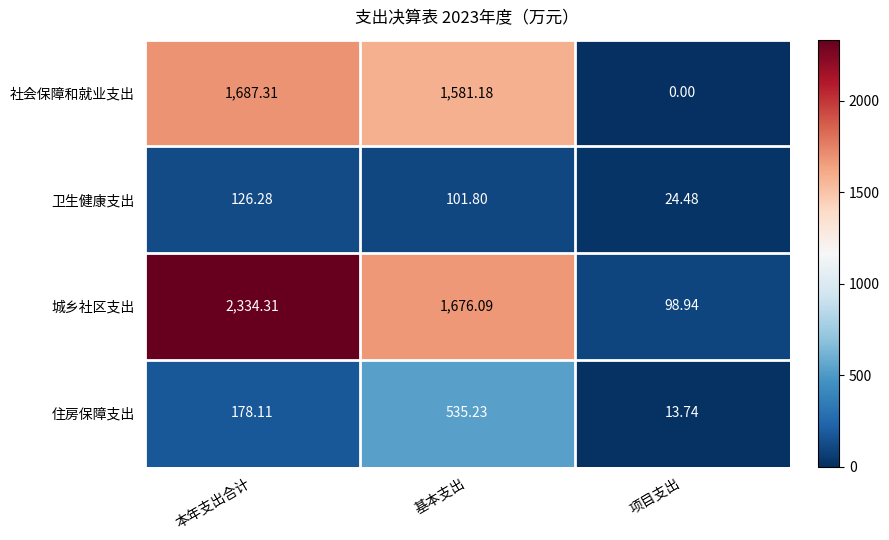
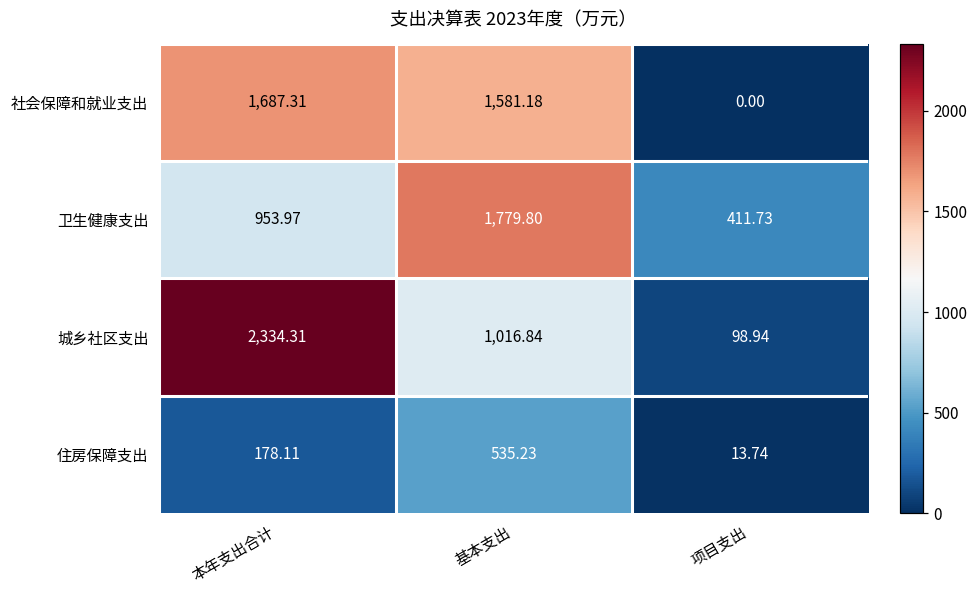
  {
    "社会保障和就业支出": {
      "本年支出合计": "1,687.31",
      "基本支出": "1,581.18",
      "项目支出": "0.00"
    },
    "卫生健康支出": {
-     "本年支出合计": "126.28",
-     "基本支出": "101.80",
-     "项目支出": "24.48"
+     "本年支出合计": "953.97",
+     "基本支出": "1,779.80",
+     "项目支出": "411.73"
    },
    "城乡社区支出": {
      "本年支出合计": "2,334.31",
-     "基本支出": "1,676.09",
+     "基本支出": "1,016.84",
      "项目支出": "98.94"
    },
    "住房保障支出": {
      "本年支出合计": "178.11",
      "基本支出": "535.23",
      "项目支出": "13.74"
    }
  }
